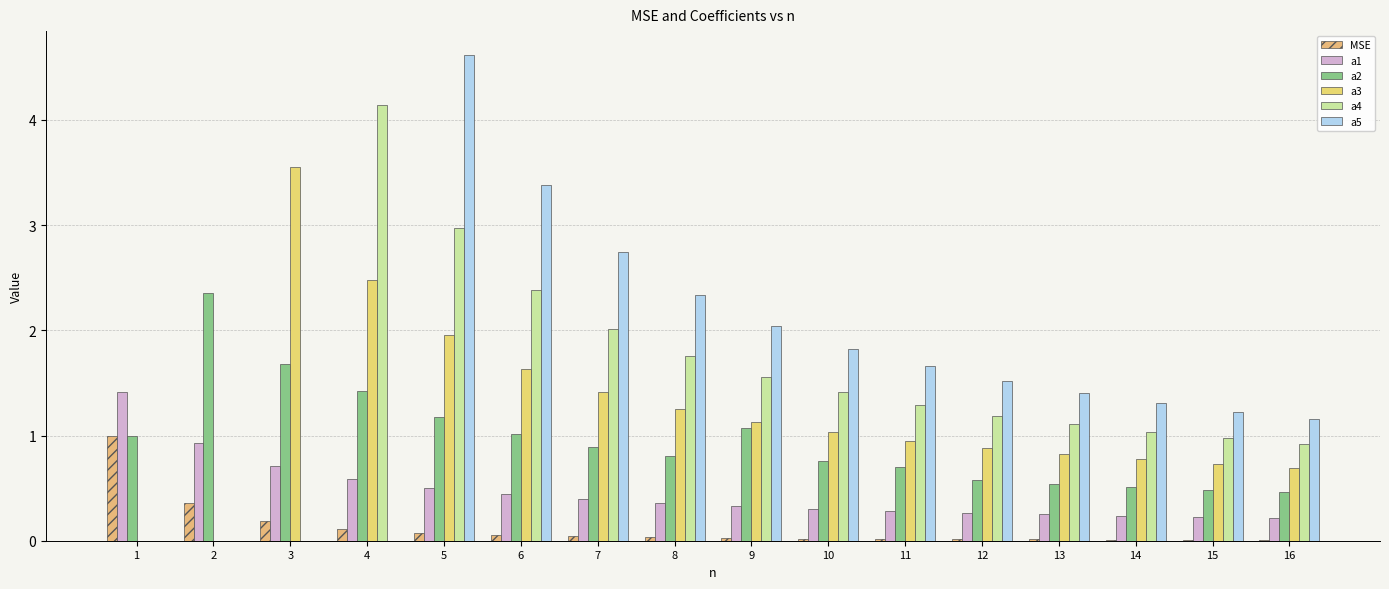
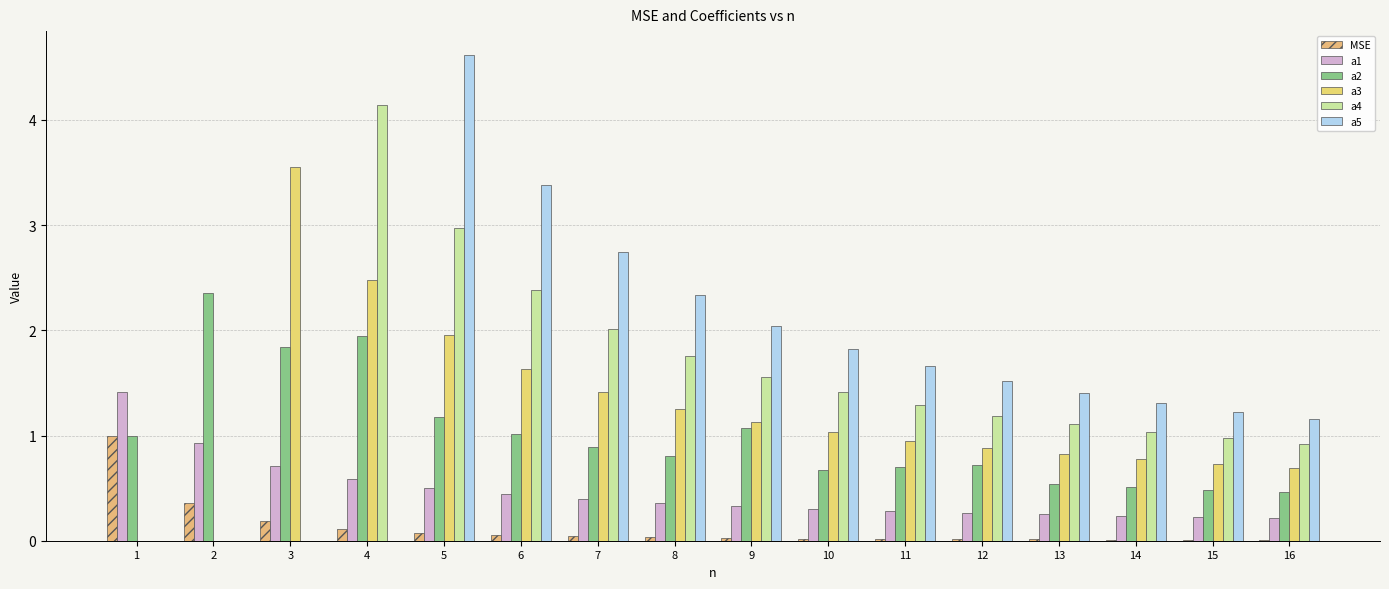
  {
    "a2": {
      "1": 1.00,
      "2": 2.35,
-     "3": 1.68,
-     "4": 1.43,
+     "3": 1.84,
+     "4": 1.95,
      "5": 1.18,
      "6": 1.01,
      "7": 0.89,
      "8": 0.80,
      "9": 1.07,
-     "10": 0.76,
+     "10": 0.67,
      "11": 0.70,
-     "12": 0.58,
+     "12": 0.72,
      "13": 0.54,
      "14": 0.51,
      "15": 0.49,
      "16": 0.46
    }
  }
